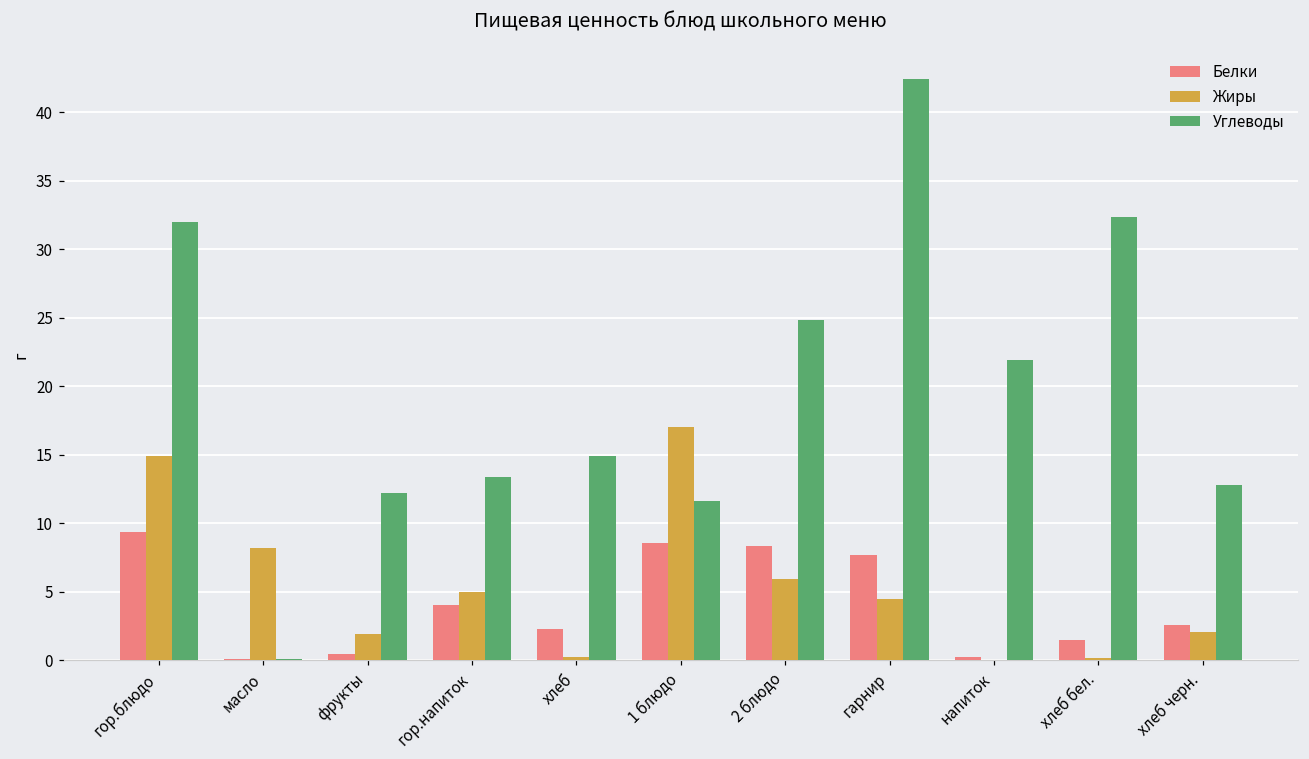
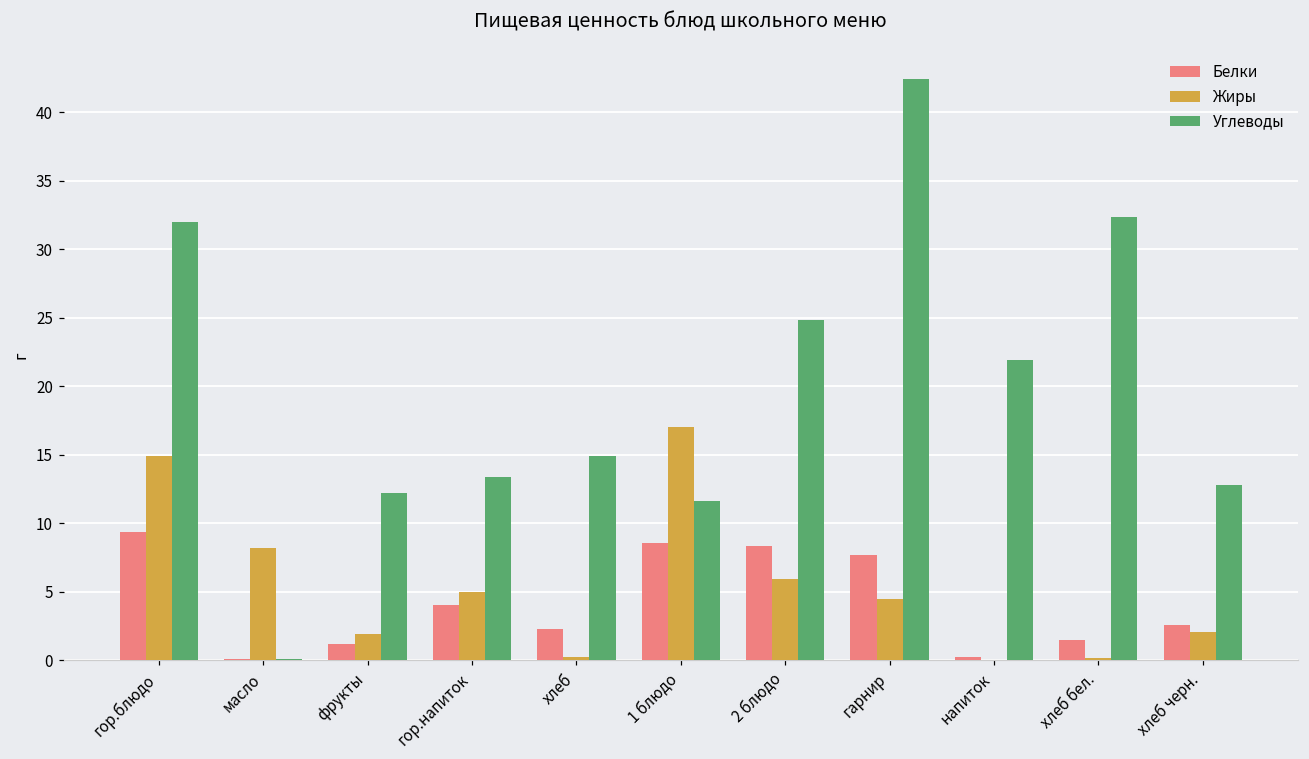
  {
    "Белки": {
      "гор.блюдо": 9.4,
-     "фрукты": 0.5,
+     "фрукты": 1.2,
      "гор.напиток": 4.1,
      "хлеб": 2.3,
      "1 блюдо": 8.6,
      "2 блюдо": 8.4,
      "гарнир": 7.7,
      "напиток": 0.3,
      "хлеб бел.": 1.5,
      "хлеб черн.": 2.6
    },
    "Жиры": {
      "гор.блюдо": 14.9,
      "масло": 8.2,
      "фрукты": 1.9,
      "гор.напиток": 5.0,
      "хлеб": 0.3,
      "1 блюдо": 17.0,
      "2 блюдо": 6.0,
      "гарнир": 4.5,
      "напиток": 0.0,
      "хлеб черн.": 2.1
    },
    "Углеводы": {
      "гор.блюдо": 32.0,
      "фрукты": 12.3,
      "гор.напиток": 13.4,
      "хлеб": 14.9,
      "1 блюдо": 11.6,
      "2 блюдо": 24.9,
      "гарнир": 42.4,
      "напиток": 21.9,
      "хлеб бел.": 32.4,
      "хлеб черн.": 12.8
    }
  }
